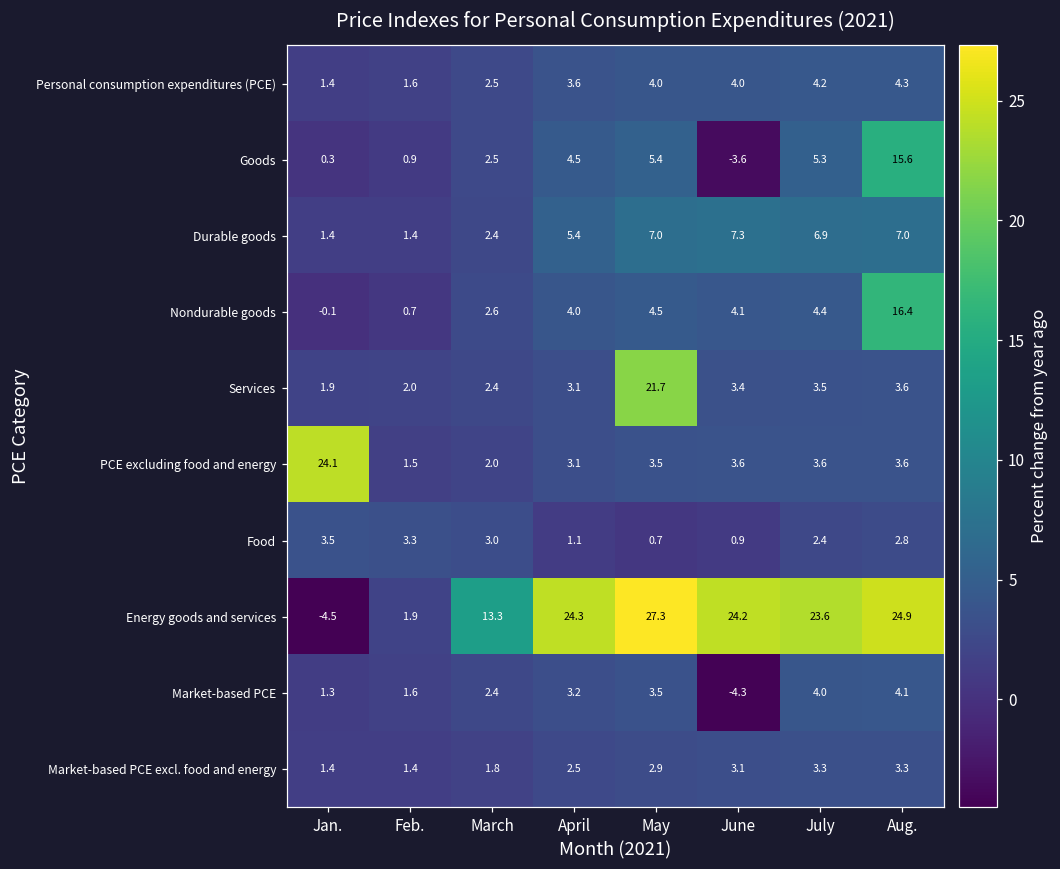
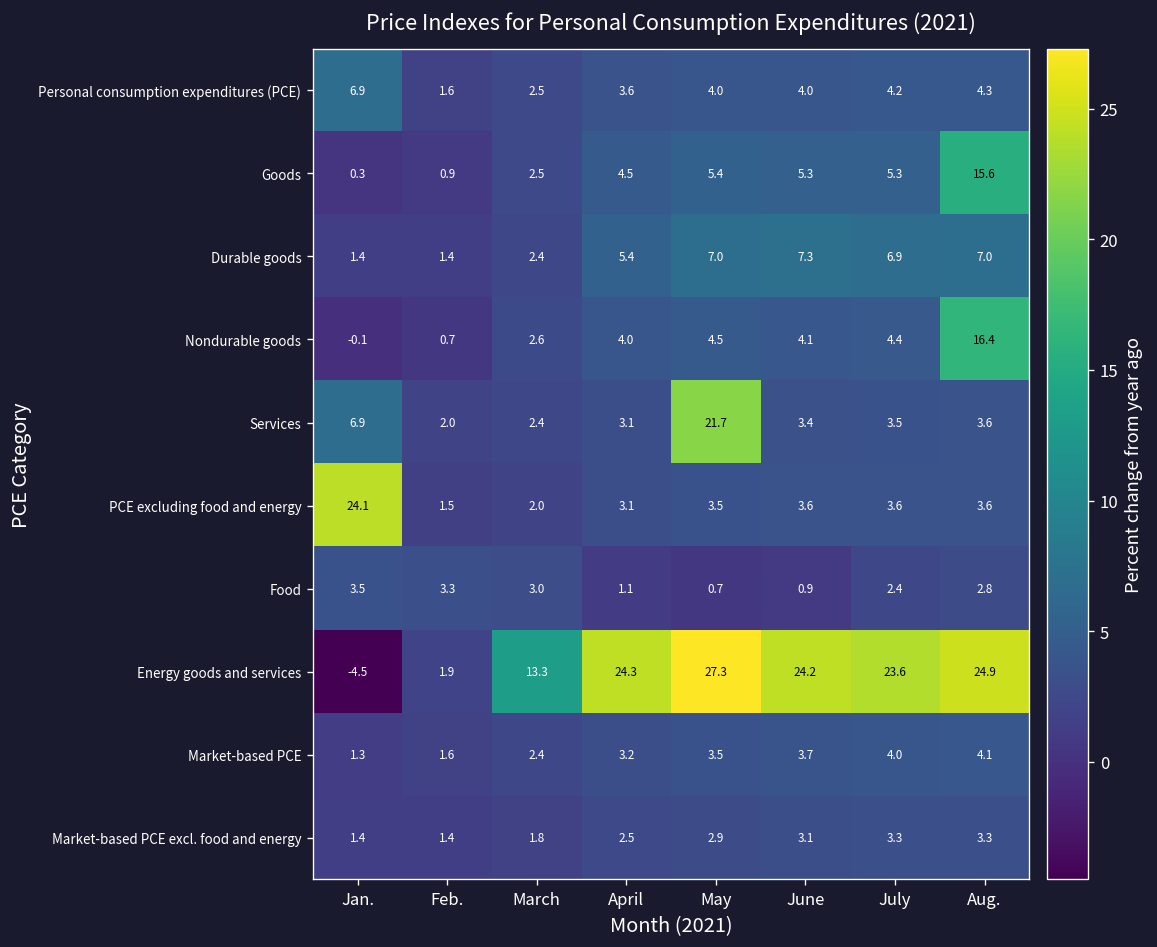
  {
    "Personal consumption expenditures (PCE)": {
-     "Jan.": 1.4,
+     "Jan.": 6.9,
      "Feb.": 1.6,
      "March": 2.5,
      "April": 3.6,
      "May": 4.0,
      "June": 4.0,
      "July": 4.2,
      "Aug.": 4.3
    },
    "Goods": {
      "Jan.": 0.3,
      "Feb.": 0.9,
      "March": 2.5,
      "April": 4.5,
      "May": 5.4,
-     "June": -3.6,
+     "June": 5.3,
      "July": 5.3,
      "Aug.": 15.6
    },
    "Durable goods": {
      "Jan.": 1.4,
      "Feb.": 1.4,
      "March": 2.4,
      "April": 5.4,
      "May": 7.0,
      "June": 7.3,
      "July": 6.9,
      "Aug.": 7.0
    },
    "Nondurable goods": {
      "Jan.": -0.1,
      "Feb.": 0.7,
      "March": 2.6,
      "April": 4.0,
      "May": 4.5,
      "June": 4.1,
      "July": 4.4,
      "Aug.": 16.4
    },
    "Services": {
-     "Jan.": 1.9,
+     "Jan.": 6.9,
      "Feb.": 2.0,
      "March": 2.4,
      "April": 3.1,
      "May": 21.7,
      "June": 3.4,
      "July": 3.5,
      "Aug.": 3.6
    },
    "PCE excluding food and energy": {
      "Jan.": 24.1,
      "Feb.": 1.5,
      "March": 2.0,
      "April": 3.1,
      "May": 3.5,
      "June": 3.6,
      "July": 3.6,
      "Aug.": 3.6
    },
    "Food": {
      "Jan.": 3.5,
      "Feb.": 3.3,
      "March": 3.0,
      "April": 1.1,
      "May": 0.7,
      "June": 0.9,
      "July": 2.4,
      "Aug.": 2.8
    },
    "Energy goods and services": {
      "Jan.": -4.5,
      "Feb.": 1.9,
      "March": 13.3,
      "April": 24.3,
      "May": 27.3,
      "June": 24.2,
      "July": 23.6,
      "Aug.": 24.9
    },
    "Market-based PCE": {
      "Jan.": 1.3,
      "Feb.": 1.6,
      "March": 2.4,
      "April": 3.2,
      "May": 3.5,
-     "June": -4.3,
+     "June": 3.7,
      "July": 4.0,
      "Aug.": 4.1
    },
    "Market-based PCE excl. food and energy": {
      "Jan.": 1.4,
      "Feb.": 1.4,
      "March": 1.8,
      "April": 2.5,
      "May": 2.9,
      "June": 3.1,
      "July": 3.3,
      "Aug.": 3.3
    }
  }
